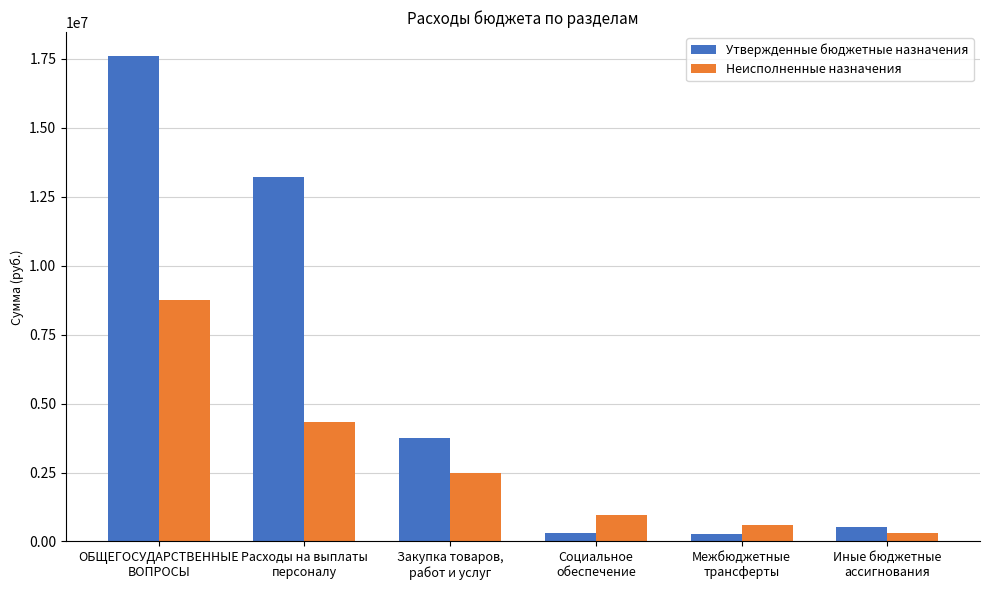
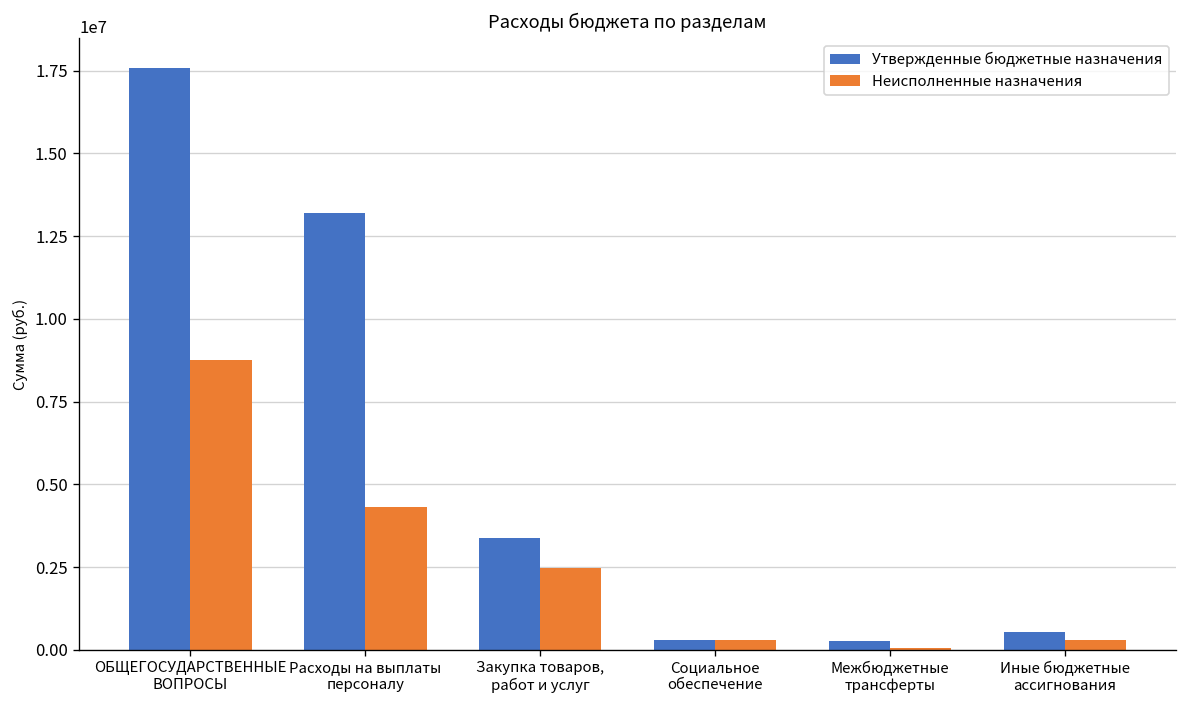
  {
    "Утвержденные бюджетные назначения": {
      "ОБЩЕГОСУДАРСТВЕННЫЕ ВОПРОСЫ": 17600000,
      "Расходы на выплаты персоналу": 13200000,
-     "Закупка товаров, работ и услуг": 3700000,
+     "Закупка товаров, работ и услуг": 3400000,
      "Социальное обеспечение": 300000,
      "Межбюджетные трансферты": 300000,
      "Иные бюджетные ассигнования": 500000
    },
    "Неисполненные назначения": {
      "ОБЩЕГОСУДАРСТВЕННЫЕ ВОПРОСЫ": 8800000,
      "Расходы на выплаты персоналу": 4300000,
      "Закупка товаров, работ и услуг": 2500000,
-     "Социальное обеспечение": 900000,
-     "Межбюджетные трансферты": 600000,
+     "Социальное обеспечение": 300000,
+     "Межбюджетные трансферты": 0,
      "Иные бюджетные ассигнования": 300000
    }
  }
